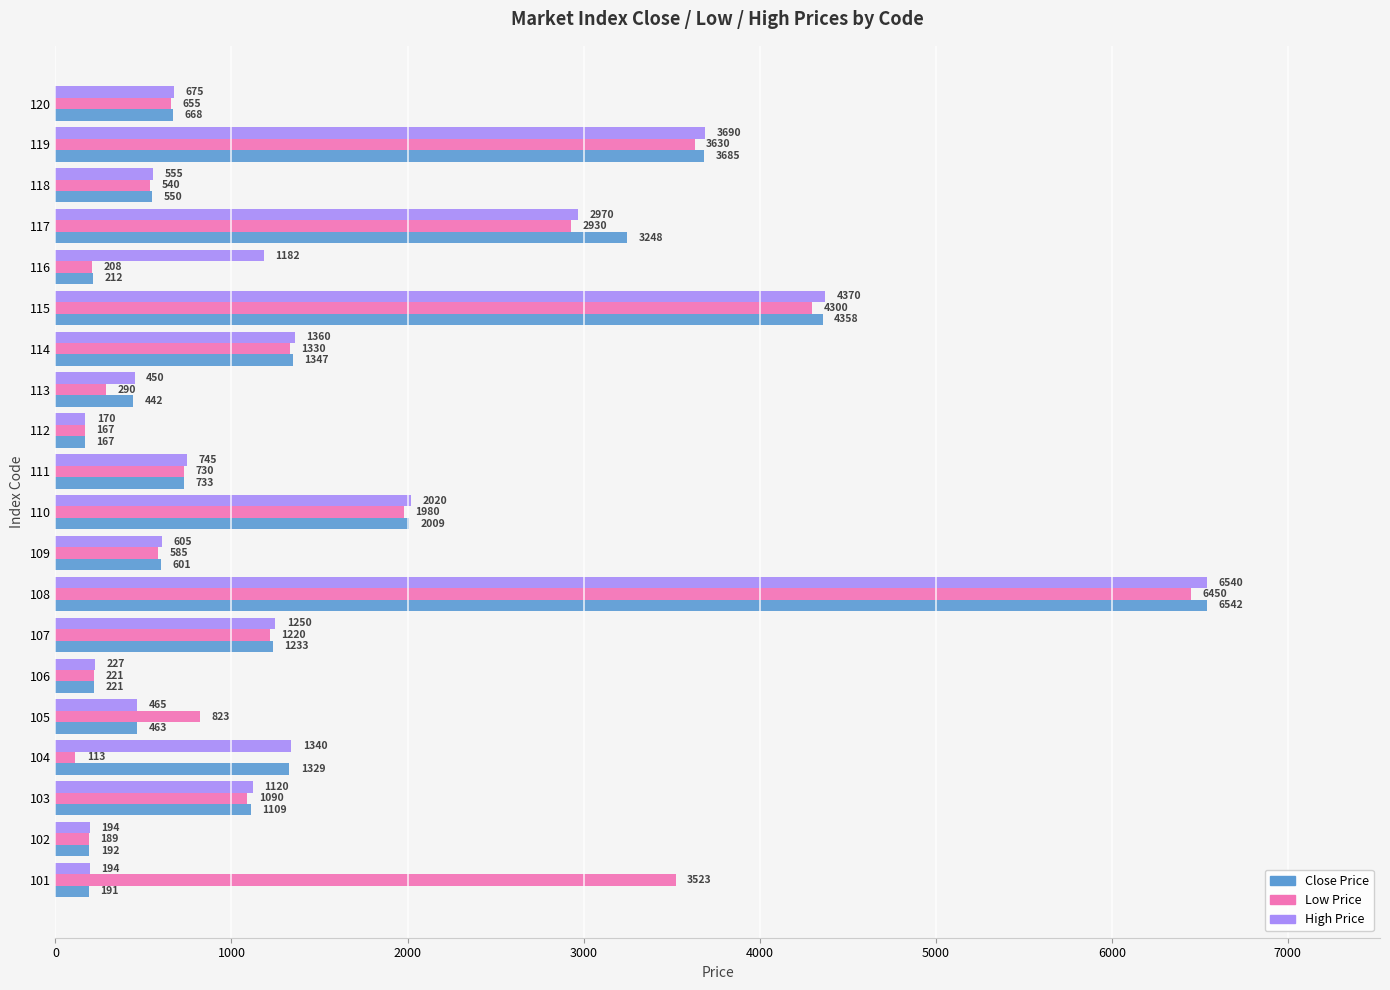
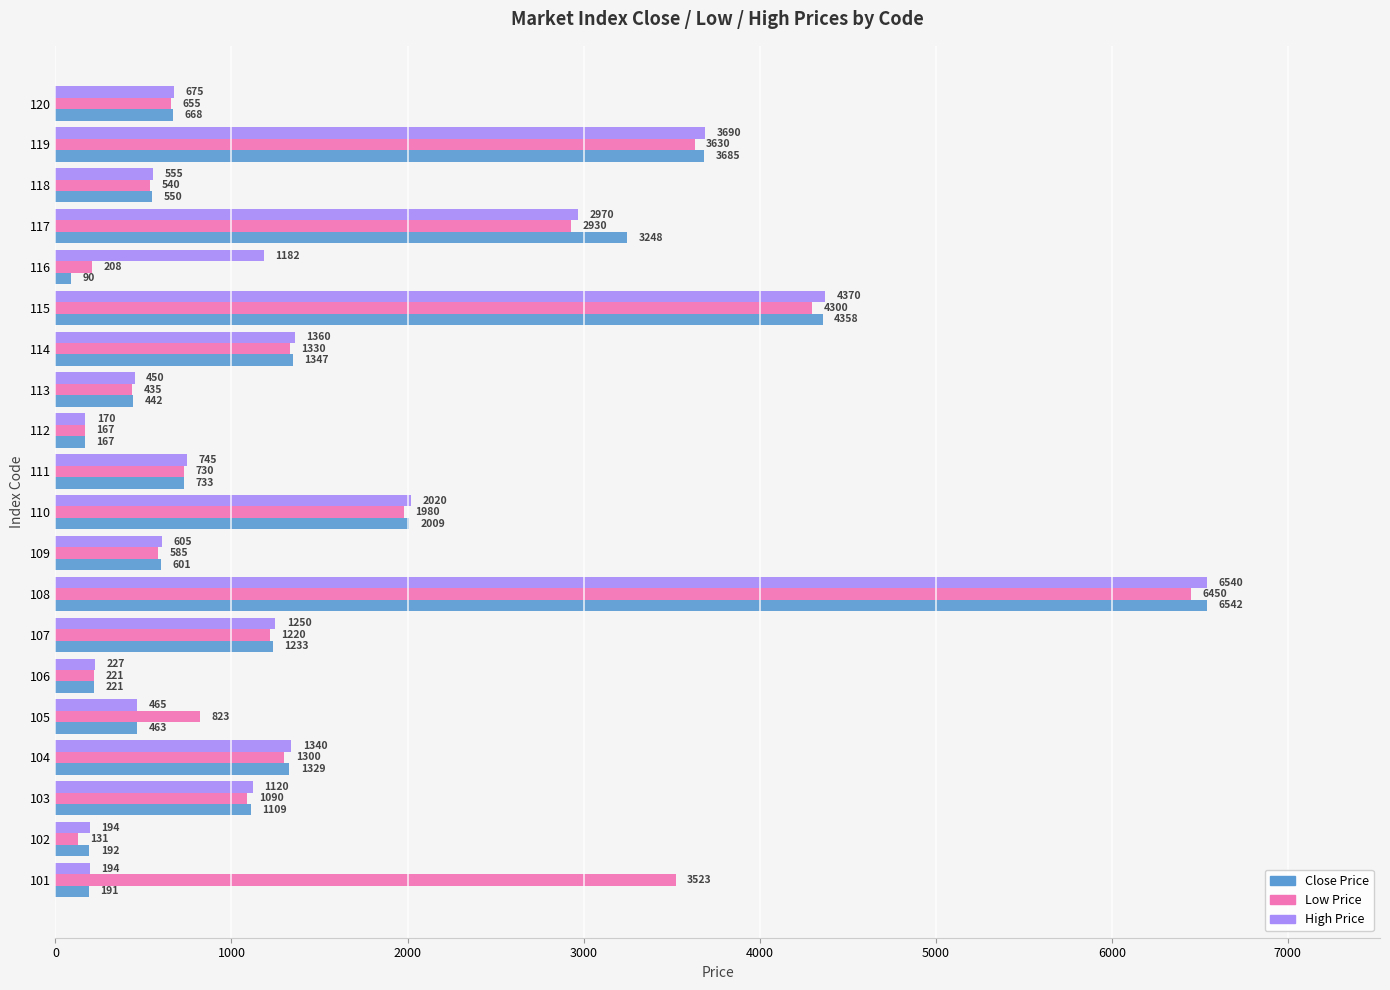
  {
    "Close Price": {
      "120": 668,
      "119": 3685,
      "118": 550,
      "117": 3248,
-     "116": 212,
+     "116": 90,
      "115": 4358,
      "114": 1347,
      "113": 442,
      "112": 167,
      "111": 733,
      "110": 2009,
      "109": 601,
      "108": 6542,
      "107": 1233,
      "106": 221,
      "105": 463,
      "104": 1329,
      "103": 1109,
      "102": 192,
      "101": 191
    },
    "Low Price": {
      "120": 655,
      "119": 3630,
      "118": 540,
      "117": 2930,
      "116": 208,
      "115": 4300,
      "114": 1330,
-     "113": 290,
+     "113": 435,
      "112": 167,
      "111": 730,
      "110": 1980,
      "109": 585,
      "108": 6450,
      "107": 1220,
      "106": 221,
      "105": 823,
-     "104": 113,
+     "104": 1300,
      "103": 1090,
-     "102": 189,
+     "102": 131,
      "101": 3523
    },
    "High Price": {
      "120": 675,
      "119": 3690,
      "118": 555,
      "117": 2970,
      "116": 1182,
      "115": 4370,
      "114": 1360,
      "113": 450,
      "112": 170,
      "111": 745,
      "110": 2020,
      "109": 605,
      "108": 6540,
      "107": 1250,
      "106": 227,
      "105": 465,
      "104": 1340,
      "103": 1120,
      "102": 194,
      "101": 194
    }
  }
